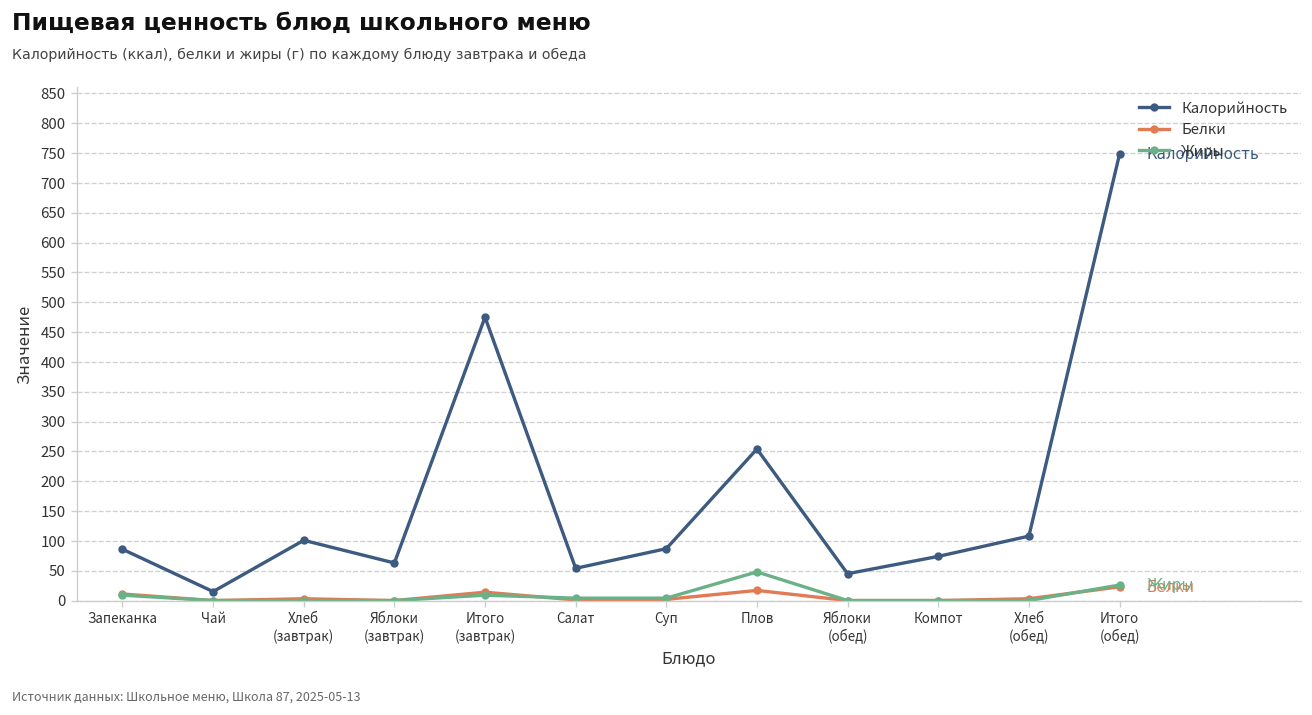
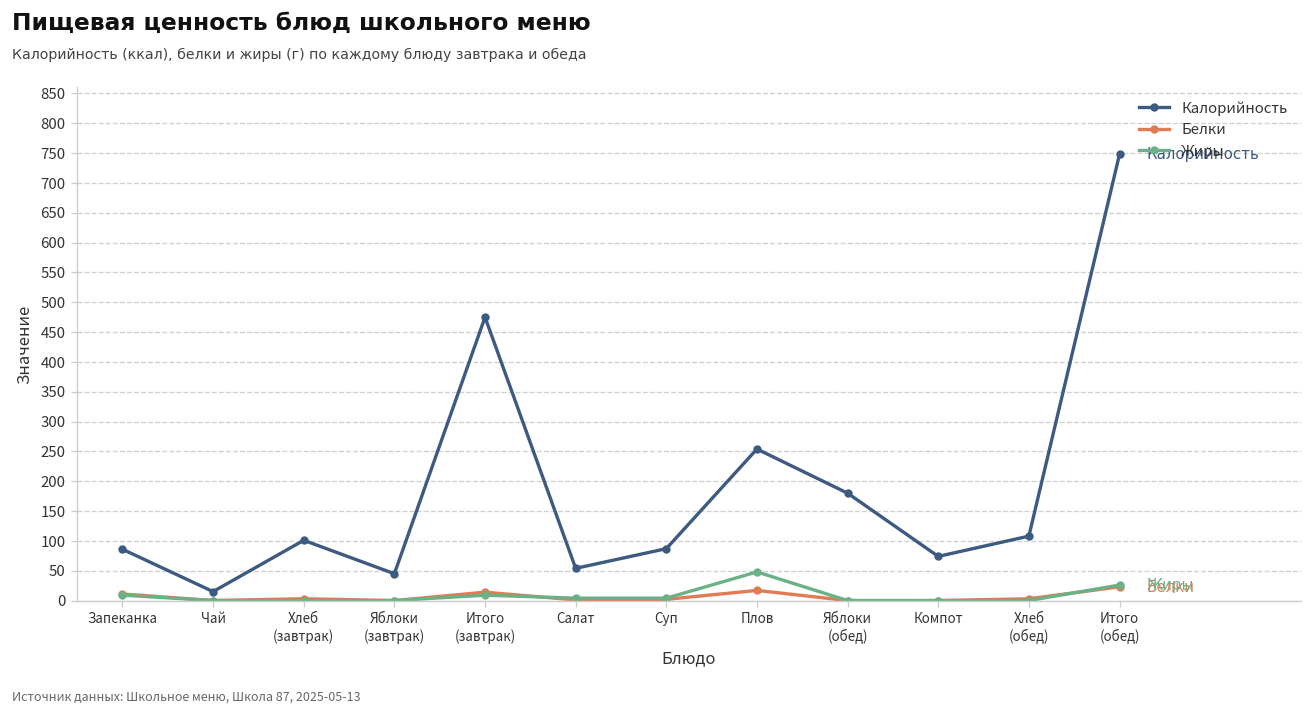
  {
    "Калорийность": {
      "Запеканка": 90,
      "Чай": 20,
      "Хлеб (завтрак)": 100,
-     "Яблоки (завтрак)": 60,
+     "Яблоки (завтрак)": 50,
      "Итого (завтрак)": 480,
      "Салат": 50,
      "Суп": 90,
      "Плов": 250,
-     "Яблоки (обед)": 50,
+     "Яблоки (обед)": 180,
      "Компот": 70,
      "Хлеб (обед)": 110,
      "Итого (обед)": 750
    },
    "Белки": {
      "Плов": 20
    },
    "Жиры": {
      "Плов": 50
    }
  }
